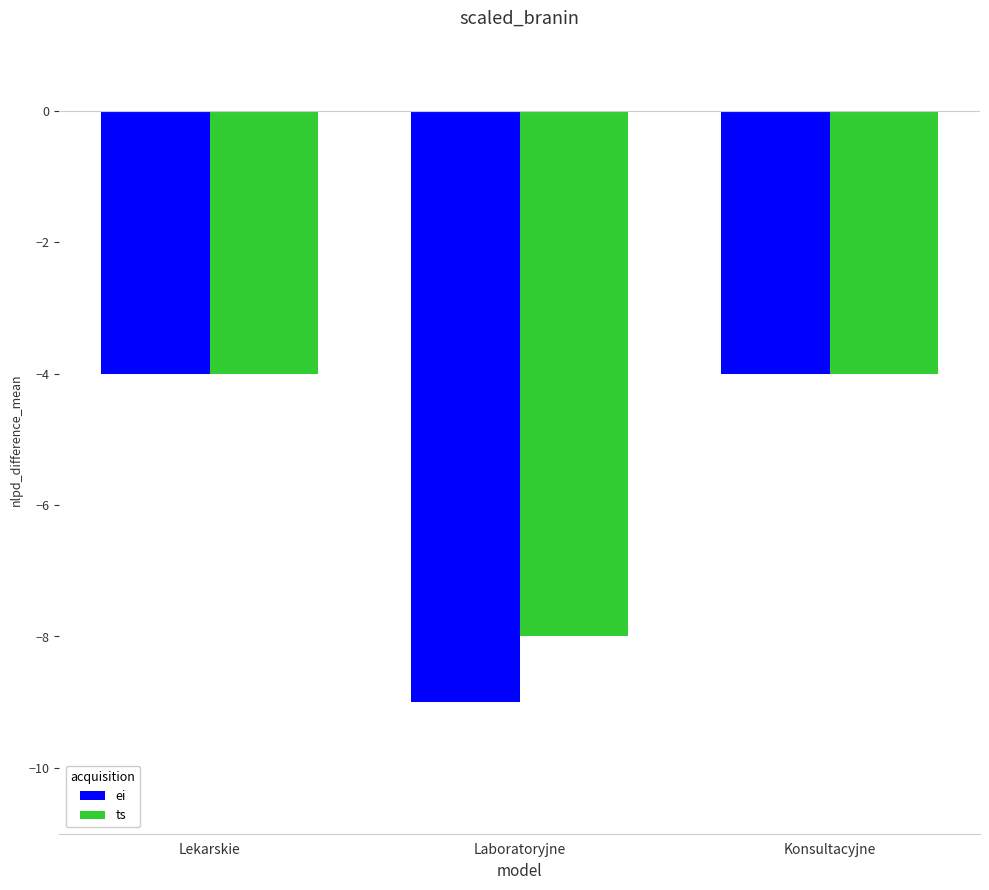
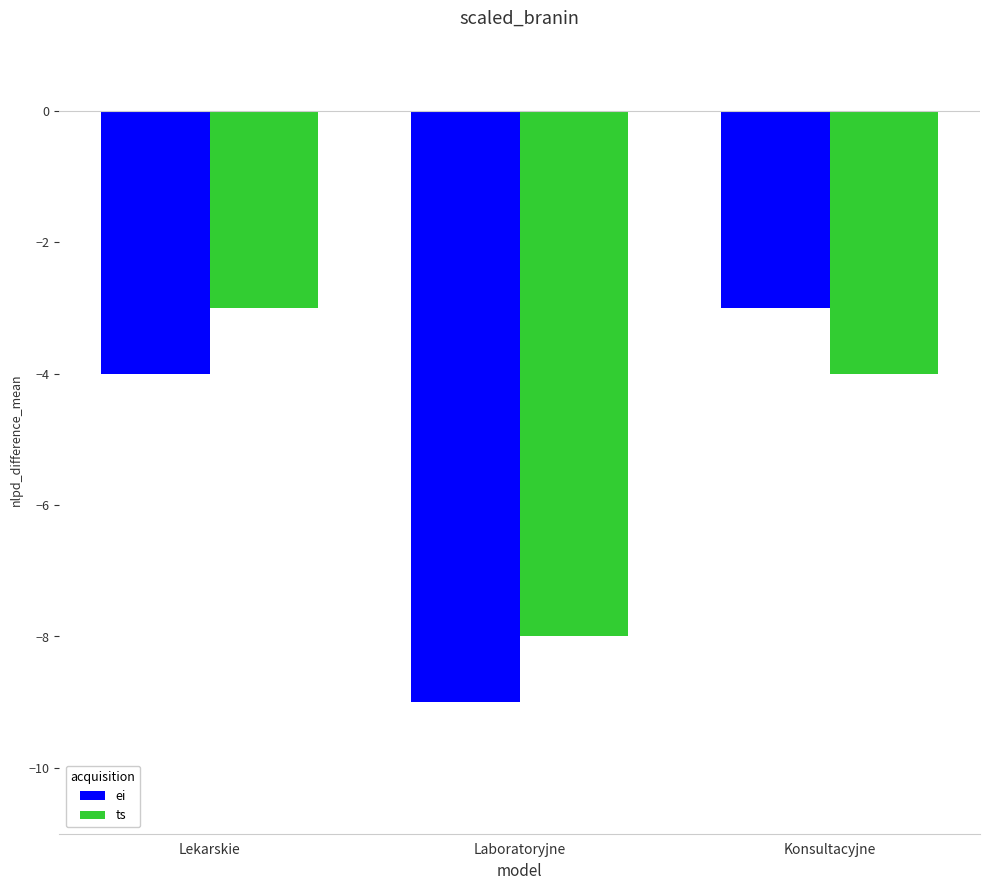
  {
    "ei": {
      "Lekarskie": -4,
      "Laboratoryjne": -9,
-     "Konsultacyjne": -4
+     "Konsultacyjne": -3
    },
    "ts": {
-     "Lekarskie": -4,
+     "Lekarskie": -3,
      "Laboratoryjne": -8,
      "Konsultacyjne": -4
    }
  }
